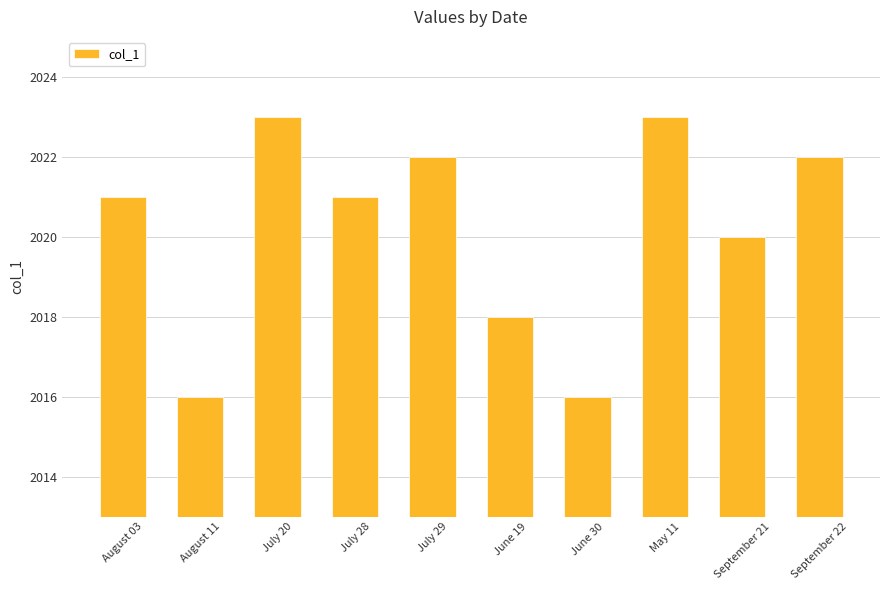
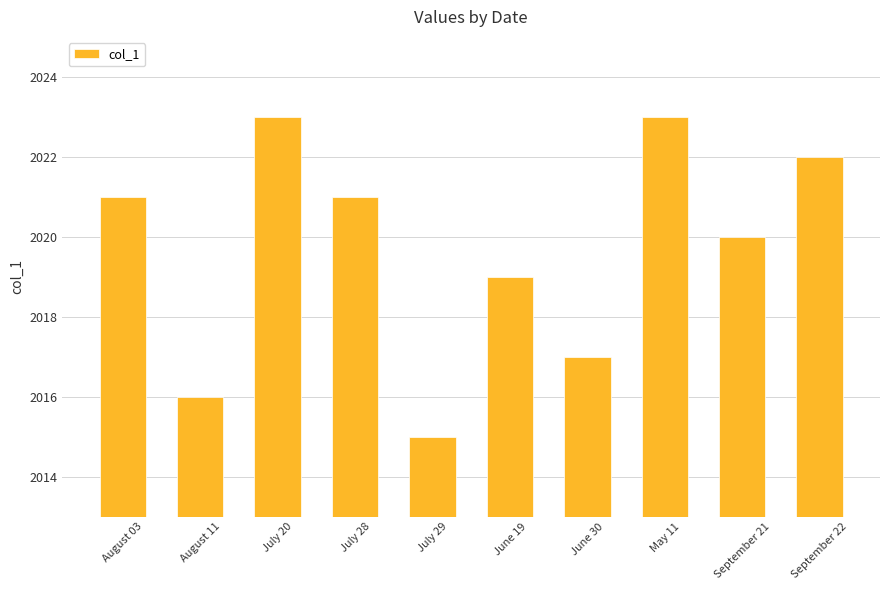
  {
    "August 03": 2021,
    "August 11": 2016,
    "July 20": 2023,
    "July 28": 2021,
-   "July 29": 2022,
-   "June 19": 2018,
-   "June 30": 2016,
+   "July 29": 2015,
+   "June 19": 2019,
+   "June 30": 2017,
    "May 11": 2023,
    "September 21": 2020,
    "September 22": 2022
  }
